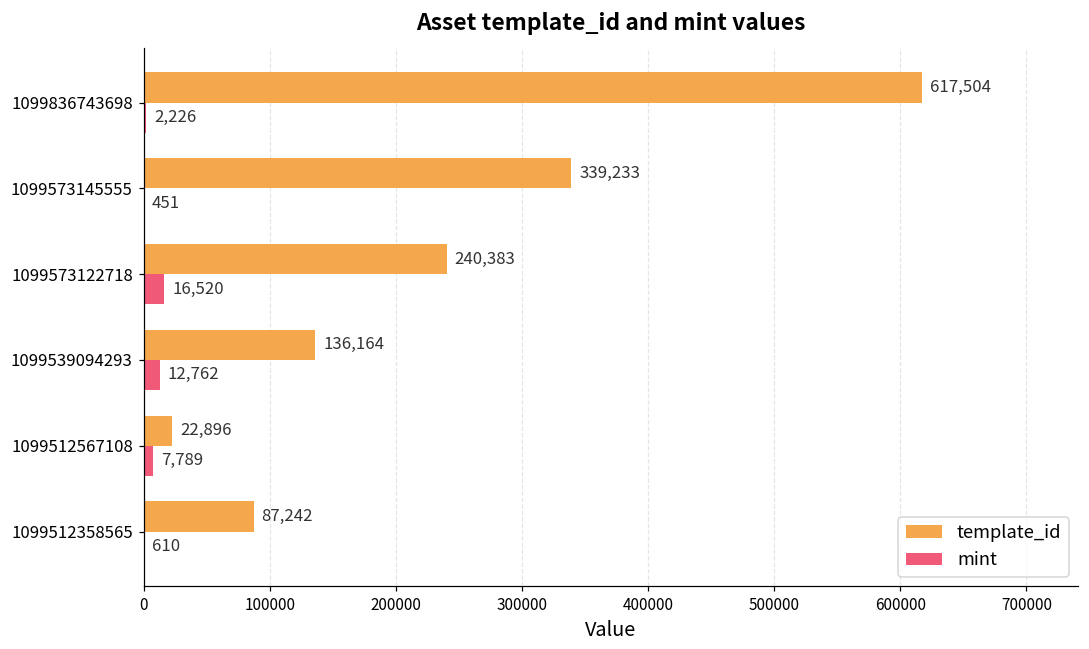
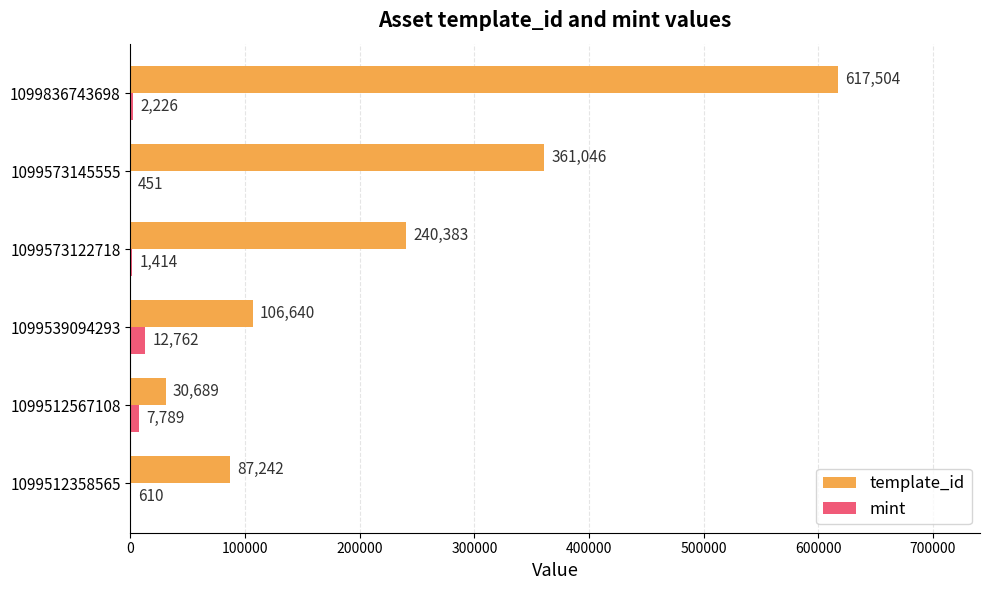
  {
    "template_id": {
      "1099836743698": "617,504",
-     "1099573145555": "339,233",
+     "1099573145555": "361,046",
      "1099573122718": "240,383",
-     "1099539094293": "136,164",
-     "1099512567108": "22,896",
+     "1099539094293": "106,640",
+     "1099512567108": "30,689",
      "1099512358565": "87,242"
    },
    "mint": {
      "1099836743698": "2,226",
      "1099573145555": "451",
-     "1099573122718": "16,520",
+     "1099573122718": "1,414",
      "1099539094293": "12,762",
      "1099512567108": "7,789",
      "1099512358565": "610"
    }
  }
